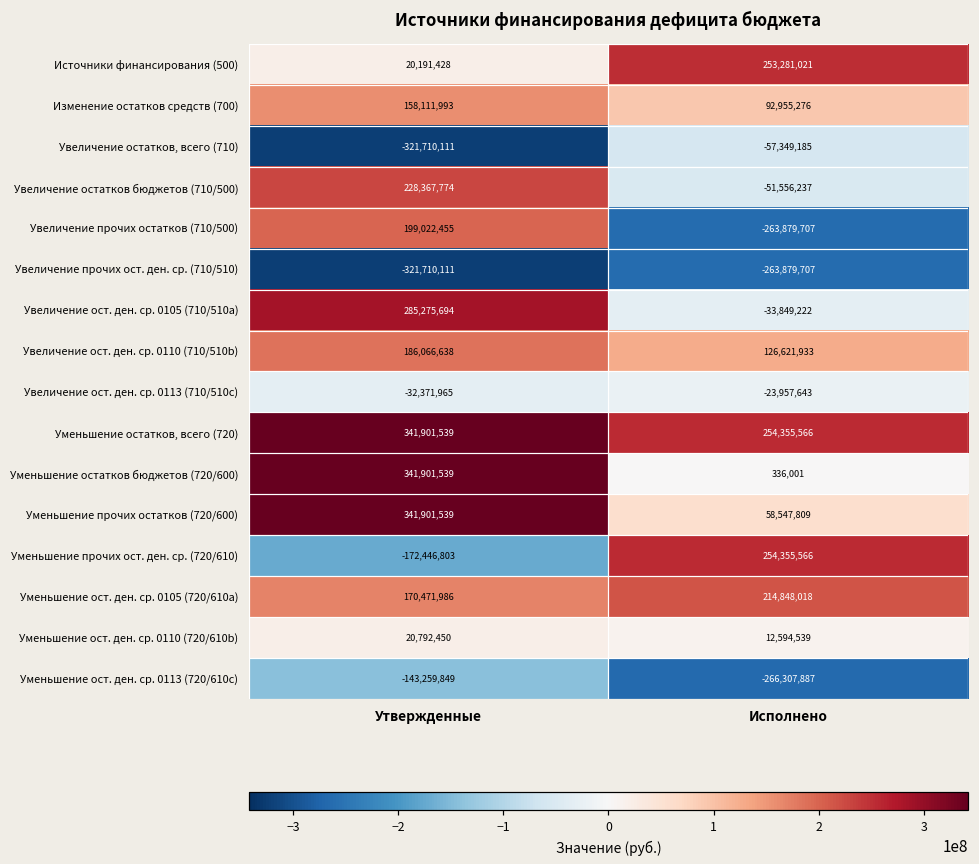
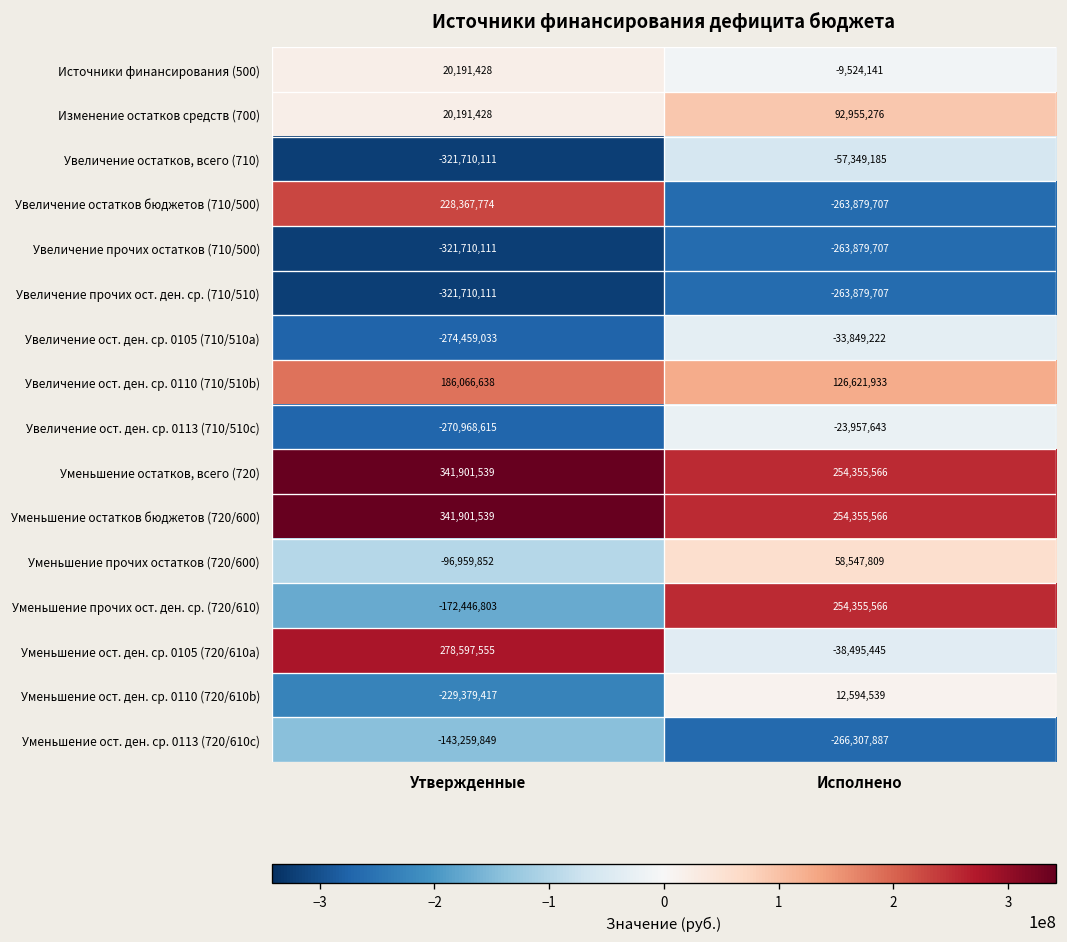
  {
    "Источники финансирования (500)": {
      "Утвержденные": "20,191,428",
-     "Исполнено": "253,281,021"
+     "Исполнено": "-9,524,141"
    },
    "Изменение остатков средств (700)": {
-     "Утвержденные": "158,111,993",
+     "Утвержденные": "20,191,428",
      "Исполнено": "92,955,276"
    },
    "Увеличение остатков, всего (710)": {
      "Утвержденные": "-321,710,111",
      "Исполнено": "-57,349,185"
    },
    "Увеличение остатков бюджетов (710/500)": {
      "Утвержденные": "228,367,774",
-     "Исполнено": "-51,556,237"
+     "Исполнено": "-263,879,707"
    },
    "Увеличение прочих остатков (710/500)": {
-     "Утвержденные": "199,022,455",
+     "Утвержденные": "-321,710,111",
      "Исполнено": "-263,879,707"
    },
    "Увеличение прочих ост. ден. ср. (710/510)": {
      "Утвержденные": "-321,710,111",
      "Исполнено": "-263,879,707"
    },
    "Увеличение ост. ден. ср. 0105 (710/510a)": {
-     "Утвержденные": "285,275,694",
+     "Утвержденные": "-274,459,033",
      "Исполнено": "-33,849,222"
    },
    "Увеличение ост. ден. ср. 0110 (710/510b)": {
      "Утвержденные": "186,066,638",
      "Исполнено": "126,621,933"
    },
    "Увеличение ост. ден. ср. 0113 (710/510c)": {
-     "Утвержденные": "-32,371,965",
+     "Утвержденные": "-270,968,615",
      "Исполнено": "-23,957,643"
    },
    "Уменьшение остатков, всего (720)": {
      "Утвержденные": "341,901,539",
      "Исполнено": "254,355,566"
    },
    "Уменьшение остатков бюджетов (720/600)": {
      "Утвержденные": "341,901,539",
-     "Исполнено": "336,001"
+     "Исполнено": "254,355,566"
    },
    "Уменьшение прочих остатков (720/600)": {
-     "Утвержденные": "341,901,539",
+     "Утвержденные": "-96,959,852",
      "Исполнено": "58,547,809"
    },
    "Уменьшение прочих ост. ден. ср. (720/610)": {
      "Утвержденные": "-172,446,803",
      "Исполнено": "254,355,566"
    },
    "Уменьшение ост. ден. ср. 0105 (720/610a)": {
-     "Утвержденные": "170,471,986",
-     "Исполнено": "214,848,018"
+     "Утвержденные": "278,597,555",
+     "Исполнено": "-38,495,445"
    },
    "Уменьшение ост. ден. ср. 0110 (720/610b)": {
-     "Утвержденные": "20,792,450",
+     "Утвержденные": "-229,379,417",
      "Исполнено": "12,594,539"
    },
    "Уменьшение ост. ден. ср. 0113 (720/610c)": {
      "Утвержденные": "-143,259,849",
      "Исполнено": "-266,307,887"
    }
  }
